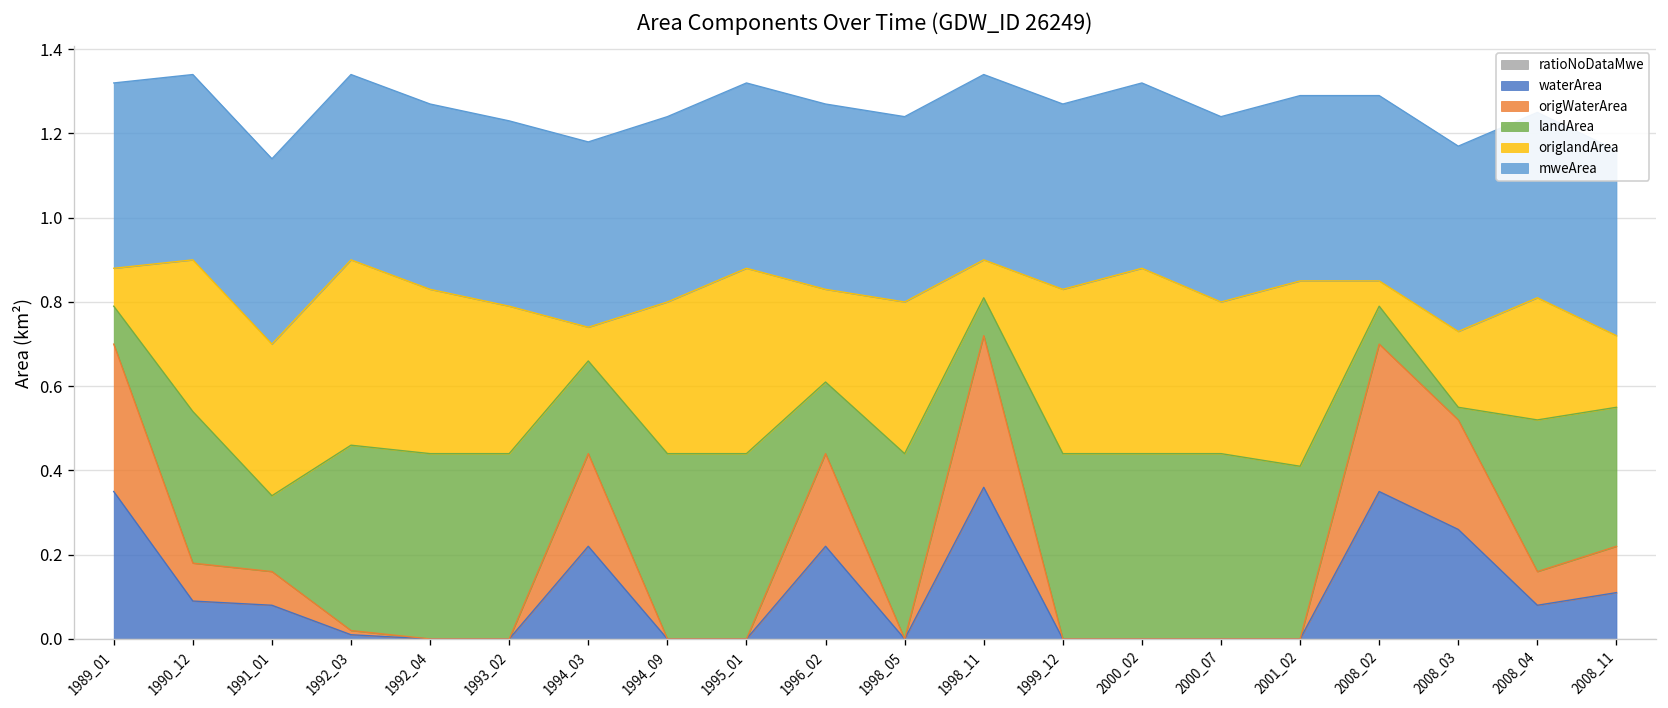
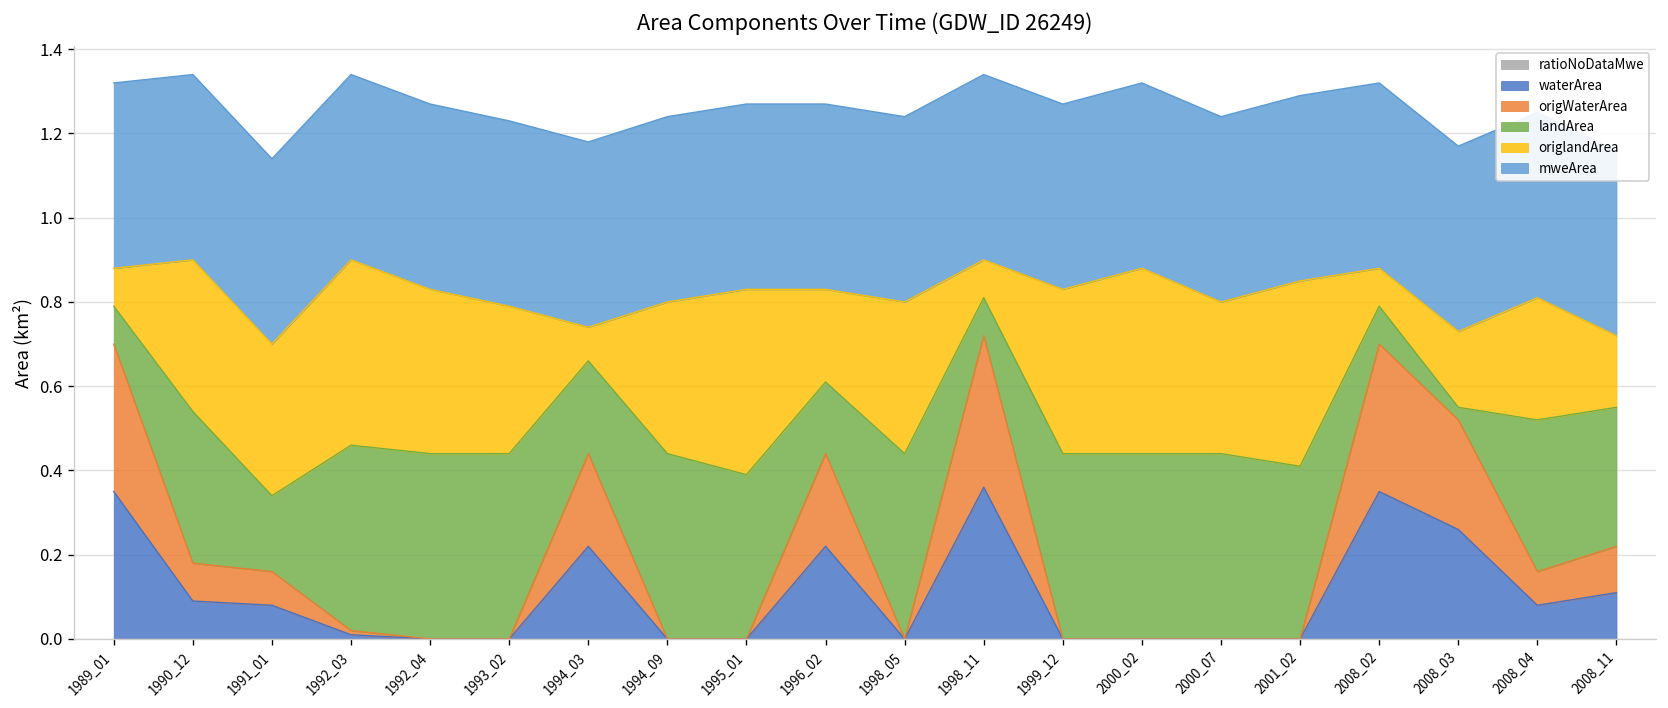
  {
    "ratioNoDataMwe": {
      "1989_01": 0.00,
      "1990_12": 0.00,
      "1991_01": 0.00,
      "1992_03": 0.00,
      "1994_03": 0.00,
      "1996_02": 0.00,
      "1998_11": 0.00,
      "2008_02": 0.00,
      "2008_03": 0.00,
      "2008_04": 0.00,
      "2008_11": 0.00
    },
    "origWaterArea": {
      "1989_01": 0.35,
      "1990_12": 0.09,
      "1991_01": 0.08,
      "1992_03": 0.01,
      "1994_03": 0.22,
      "1996_02": 0.22,
      "1998_11": 0.36,
      "2008_02": 0.35,
      "2008_03": 0.26,
      "2008_04": 0.08,
      "2008_11": 0.11
    },
    "landArea": {
      "1989_01": 0.09,
      "1990_12": 0.36,
      "1991_01": 0.18,
      "1992_03": 0.44,
      "1992_04": 0.44,
      "1993_02": 0.44,
      "1994_03": 0.22,
      "1994_09": 0.44,
-     "1995_01": 0.44,
+     "1995_01": 0.39,
      "1996_02": 0.17,
      "1998_05": 0.44,
      "1998_11": 0.09,
      "1999_12": 0.44,
      "2000_02": 0.44,
      "2000_07": 0.44,
      "2001_02": 0.41,
      "2008_02": 0.09,
      "2008_03": 0.03,
      "2008_04": 0.36,
      "2008_11": 0.33
    },
    "origlandArea": {
      "1989_01": 0.09,
      "1990_12": 0.36,
      "1991_01": 0.36,
      "1992_03": 0.44,
      "1992_04": 0.39,
      "1993_02": 0.35,
      "1994_03": 0.08,
      "1994_09": 0.36,
      "1995_01": 0.44,
      "1996_02": 0.22,
      "1998_05": 0.36,
      "1998_11": 0.09,
      "1999_12": 0.39,
      "2000_02": 0.44,
      "2000_07": 0.36,
      "2001_02": 0.44,
-     "2008_02": 0.06,
+     "2008_02": 0.09,
      "2008_03": 0.18,
      "2008_04": 0.29,
      "2008_11": 0.17
    }
  }
